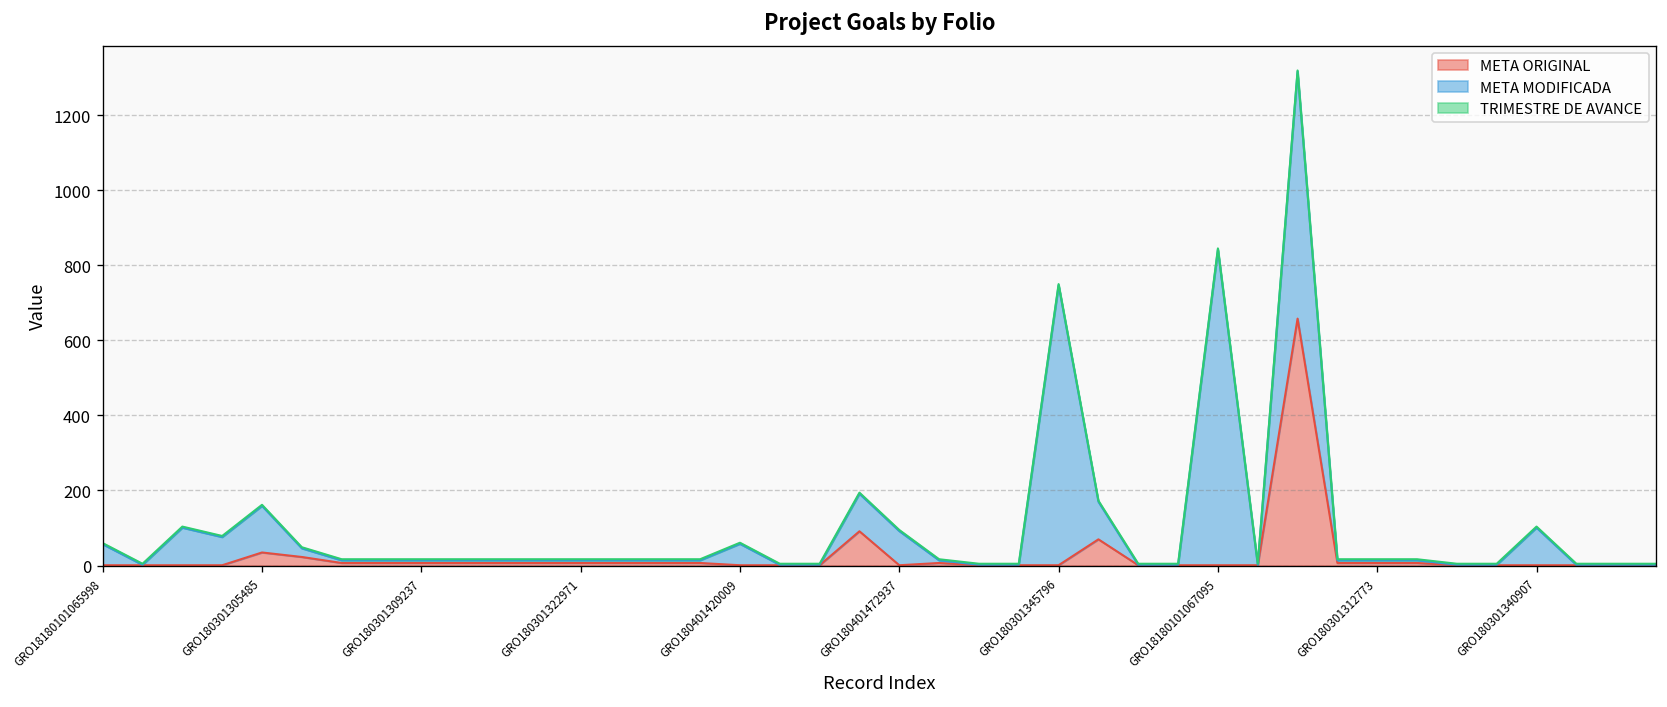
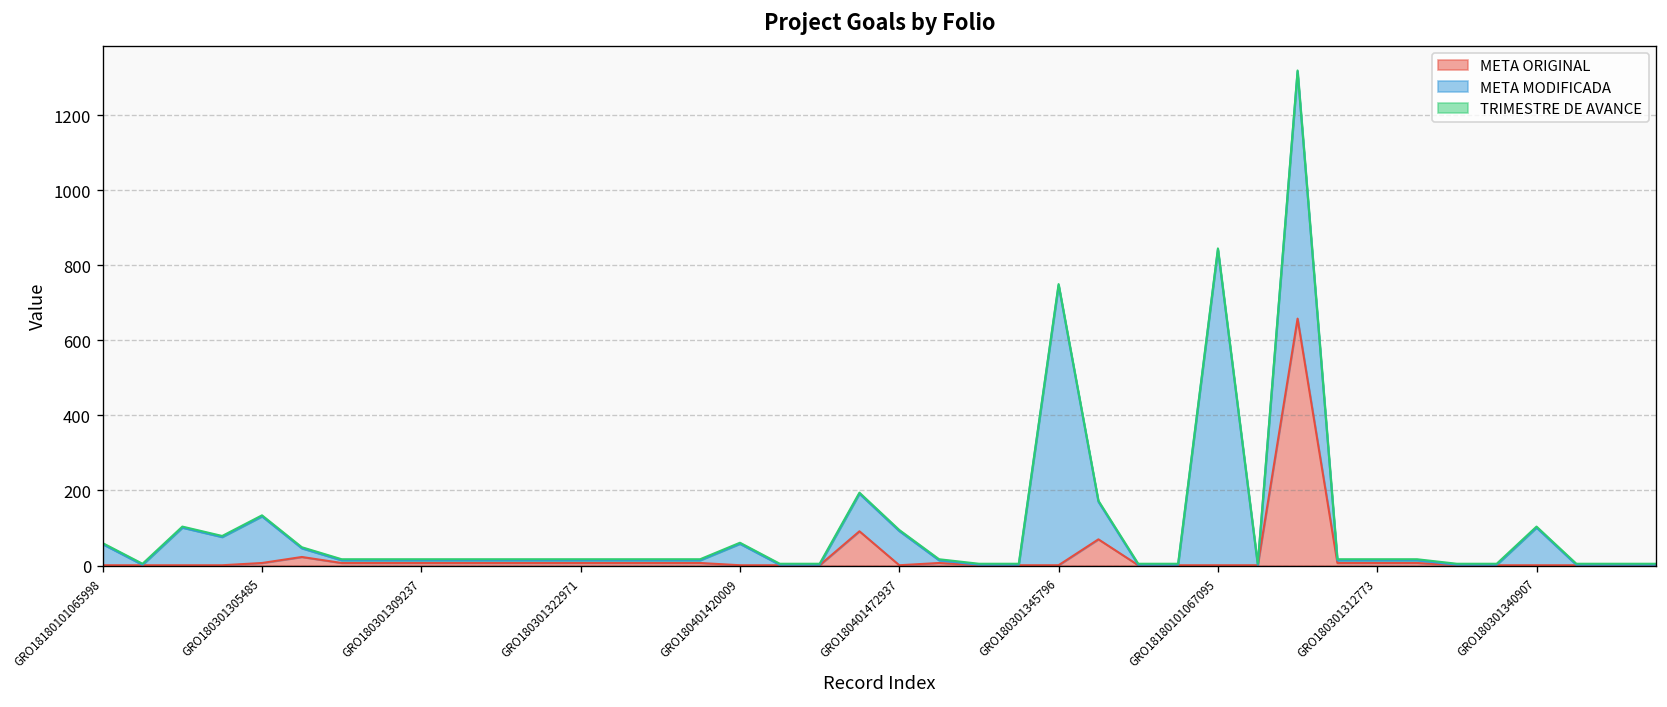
  {
    "META ORIGINAL": {
      "GRO18180101065998": 0,
-     "GRO180301305485": 40,
+     "GRO180301305485": 10,
      "GRO180401420009": 0,
      "GRO180401472937": 0,
      "GRO180301345796": 0,
      "GRO18180101067095": 0,
      "GRO180301340907": 0
    }
  }
